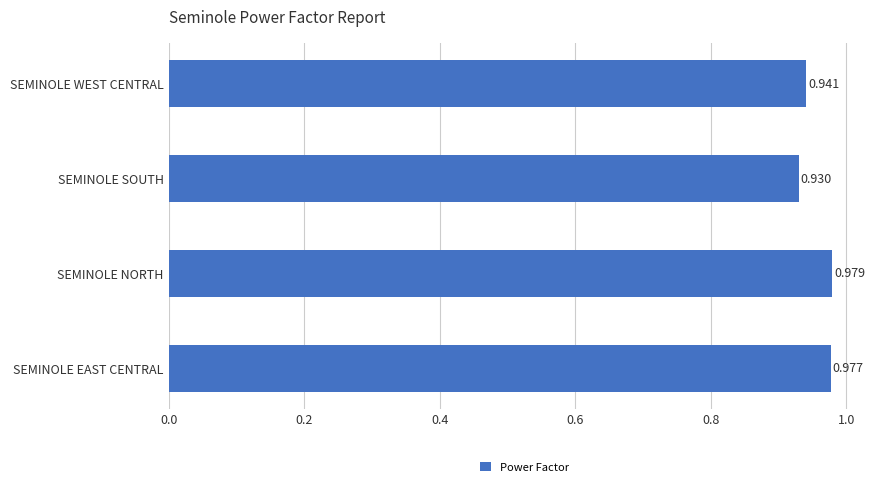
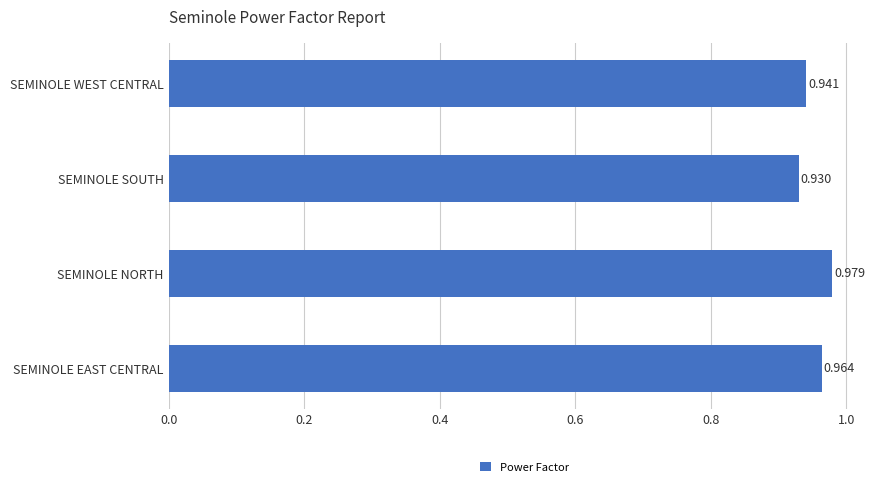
  {
    "SEMINOLE WEST CENTRAL": 0.941,
    "SEMINOLE SOUTH": 0.930,
    "SEMINOLE NORTH": 0.979,
-   "SEMINOLE EAST CENTRAL": 0.977
+   "SEMINOLE EAST CENTRAL": 0.964
  }
